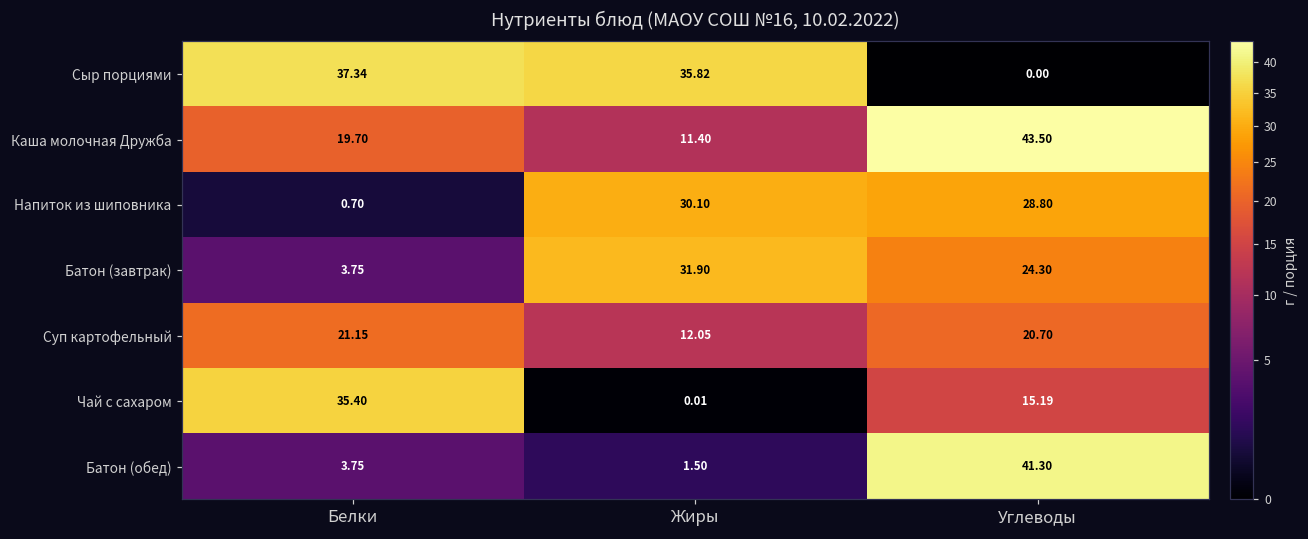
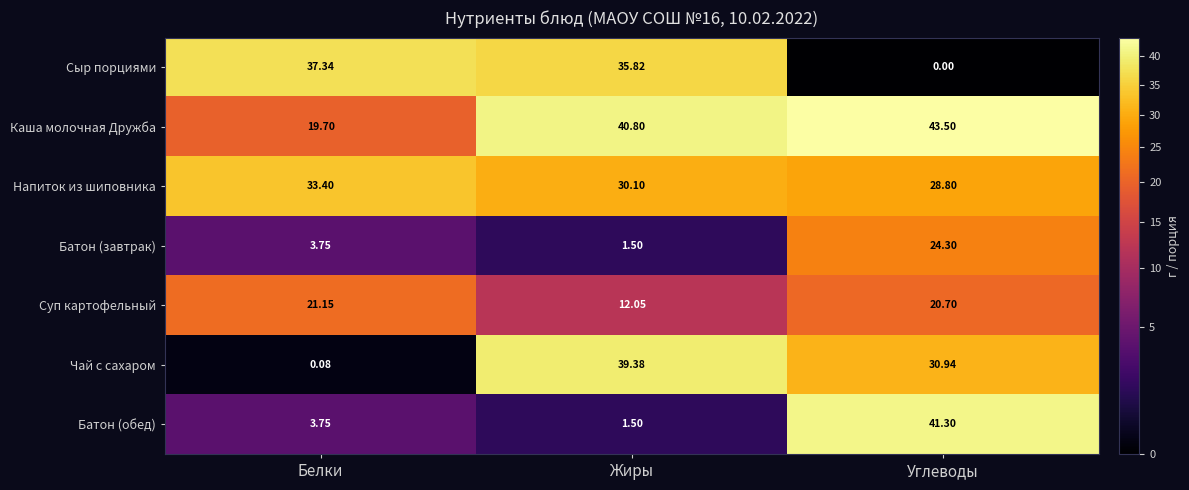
  {
    "Сыр порциями": {
      "Белки": 37.34,
      "Жиры": 35.82,
      "Углеводы": 0.00
    },
    "Каша молочная Дружба": {
      "Белки": 19.70,
-     "Жиры": 11.40,
+     "Жиры": 40.80,
      "Углеводы": 43.50
    },
    "Напиток из шиповника": {
-     "Белки": 0.70,
+     "Белки": 33.40,
      "Жиры": 30.10,
      "Углеводы": 28.80
    },
    "Батон (завтрак)": {
      "Белки": 3.75,
-     "Жиры": 31.90,
+     "Жиры": 1.50,
      "Углеводы": 24.30
    },
    "Суп картофельный": {
      "Белки": 21.15,
      "Жиры": 12.05,
      "Углеводы": 20.70
    },
    "Чай с сахаром": {
-     "Белки": 35.40,
-     "Жиры": 0.01,
-     "Углеводы": 15.19
+     "Белки": 0.08,
+     "Жиры": 39.38,
+     "Углеводы": 30.94
    },
    "Батон (обед)": {
      "Белки": 3.75,
      "Жиры": 1.50,
      "Углеводы": 41.30
    }
  }
